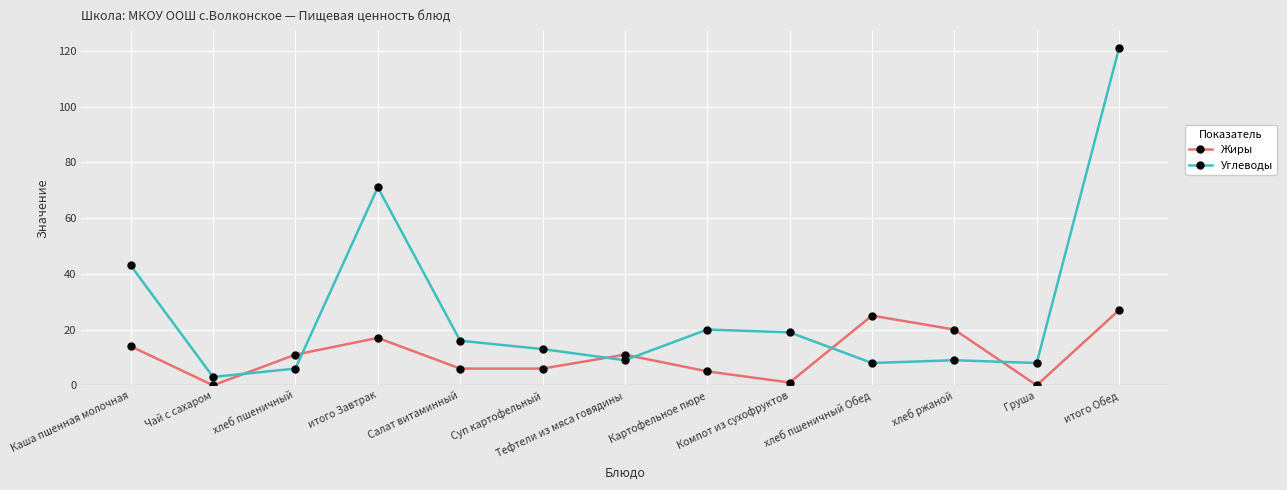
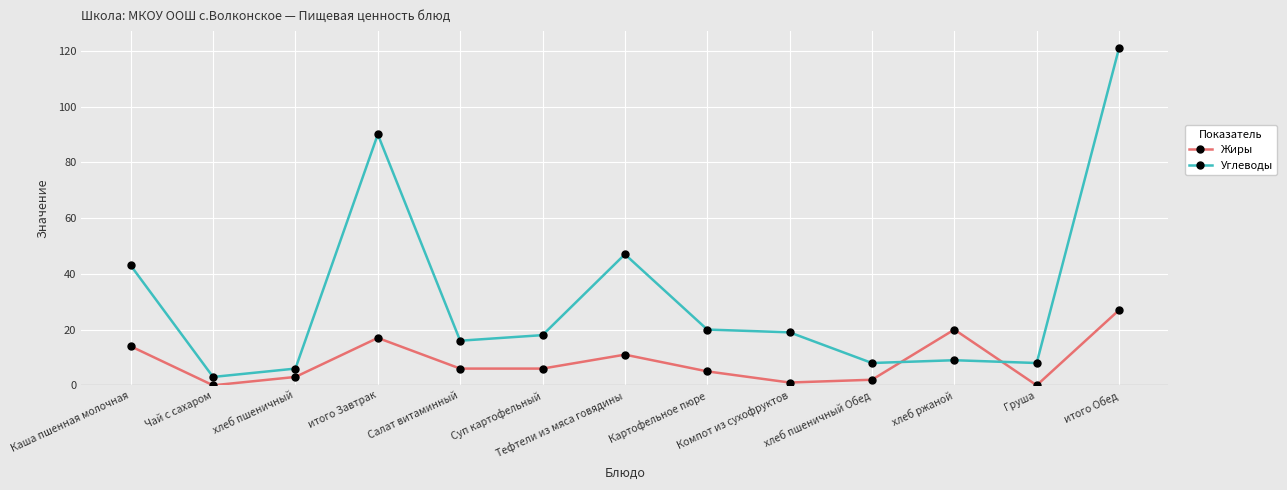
  {
    "Жиры": {
      "Каша пшенная молочная": 14,
      "Чай с сахаром": 0,
-     "хлеб пшеничный": 11,
+     "хлеб пшеничный": 3,
      "итого Завтрак": 17,
      "Салат витаминный": 6,
      "Суп картофельный": 6,
      "Тефтели из мяса говядины": 11,
      "Картофельное пюре": 5,
      "Компот из сухофруктов": 1,
-     "хлеб пшеничный Обед": 25,
+     "хлеб пшеничный Обед": 2,
      "хлеб ржаной": 20,
      "Груша": 0,
      "итого Обед": 27
    },
    "Углеводы": {
      "Каша пшенная молочная": 43,
      "Чай с сахаром": 3,
      "хлеб пшеничный": 6,
-     "итого Завтрак": 71,
+     "итого Завтрак": 90,
      "Салат витаминный": 16,
-     "Суп картофельный": 13,
-     "Тефтели из мяса говядины": 9,
+     "Суп картофельный": 18,
+     "Тефтели из мяса говядины": 47,
      "Картофельное пюре": 20,
      "Компот из сухофруктов": 19,
      "хлеб пшеничный Обед": 8,
      "хлеб ржаной": 9,
      "Груша": 8,
      "итого Обед": 121
    }
  }
